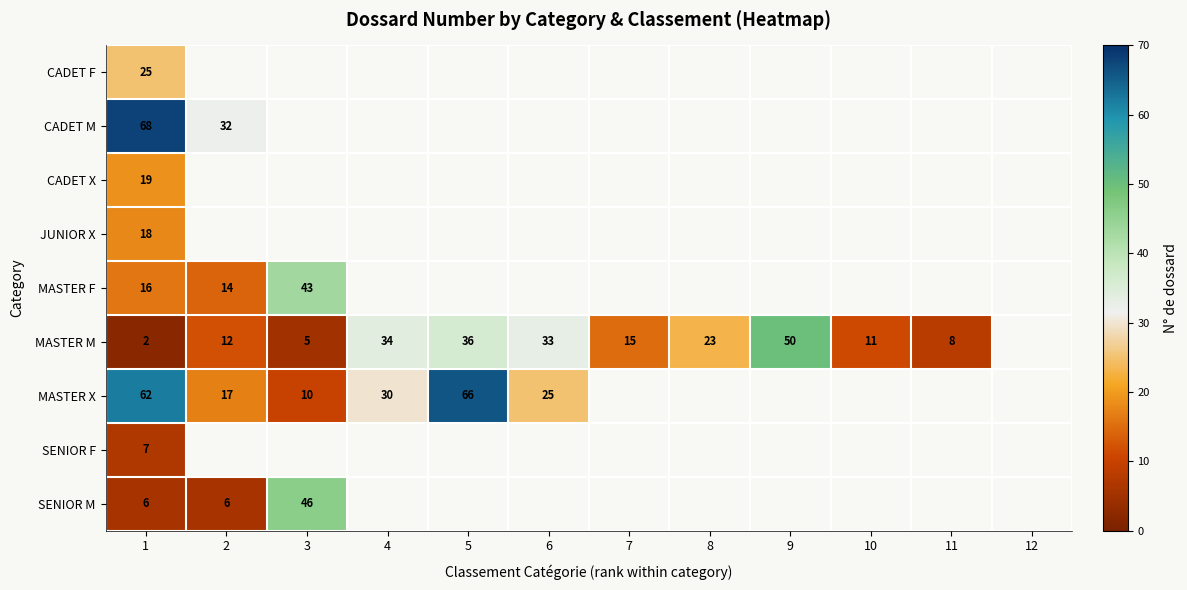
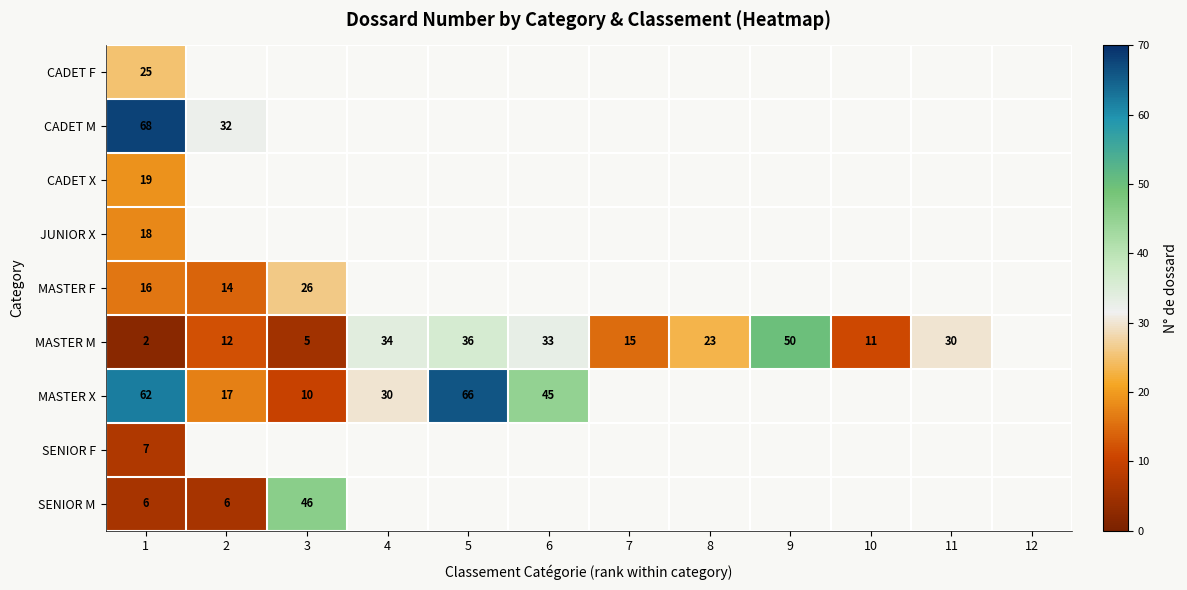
  {
    "CADET F": {
      "1": 25
    },
    "CADET M": {
      "1": 68,
      "2": 32
    },
    "CADET X": {
      "1": 19
    },
    "JUNIOR X": {
      "1": 18
    },
    "MASTER F": {
      "1": 16,
      "2": 14,
-     "3": 43
+     "3": 26
    },
    "MASTER M": {
      "1": 2,
      "2": 12,
      "3": 5,
      "4": 34,
      "5": 36,
      "6": 33,
      "7": 15,
      "8": 23,
      "9": 50,
      "10": 11,
-     "11": 8
+     "11": 30
    },
    "MASTER X": {
      "1": 62,
      "2": 17,
      "3": 10,
      "4": 30,
      "5": 66,
-     "6": 25
+     "6": 45
    },
    "SENIOR F": {
      "1": 7
    },
    "SENIOR M": {
      "1": 6,
      "2": 6,
      "3": 46
    }
  }
